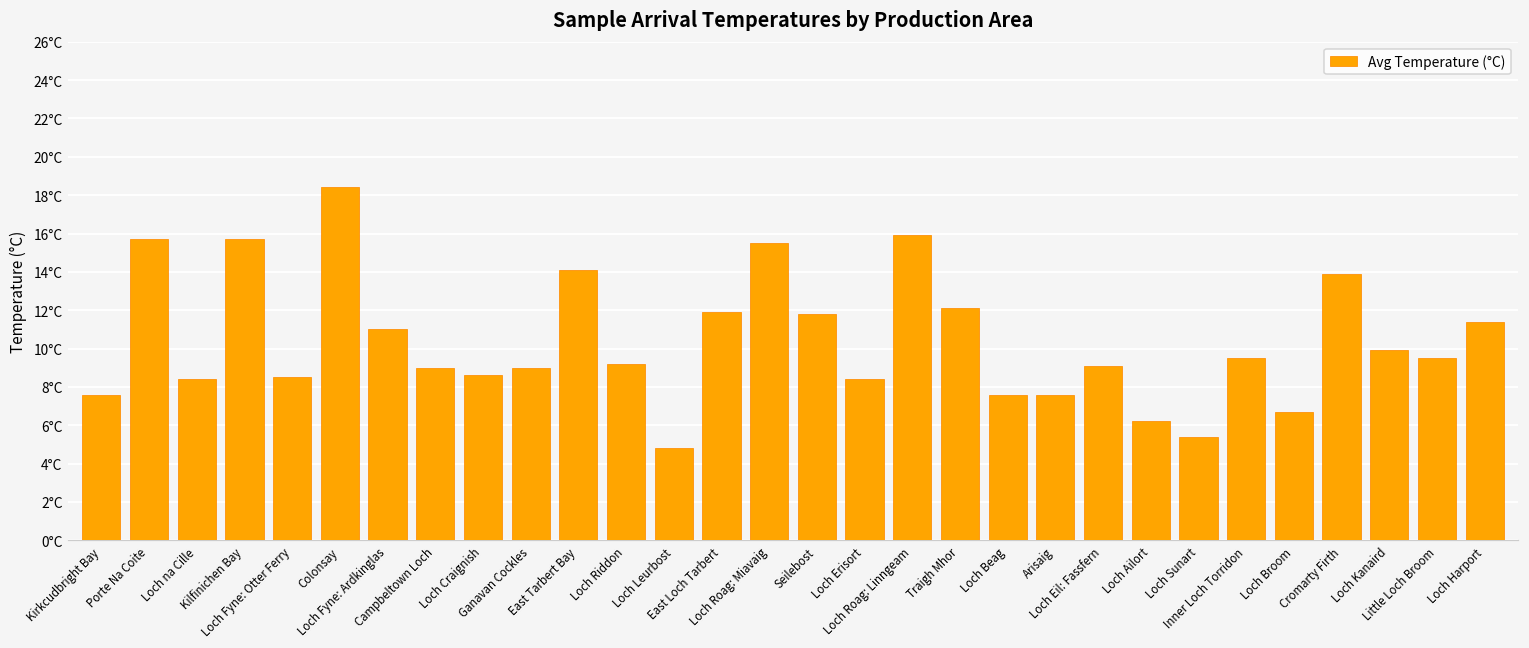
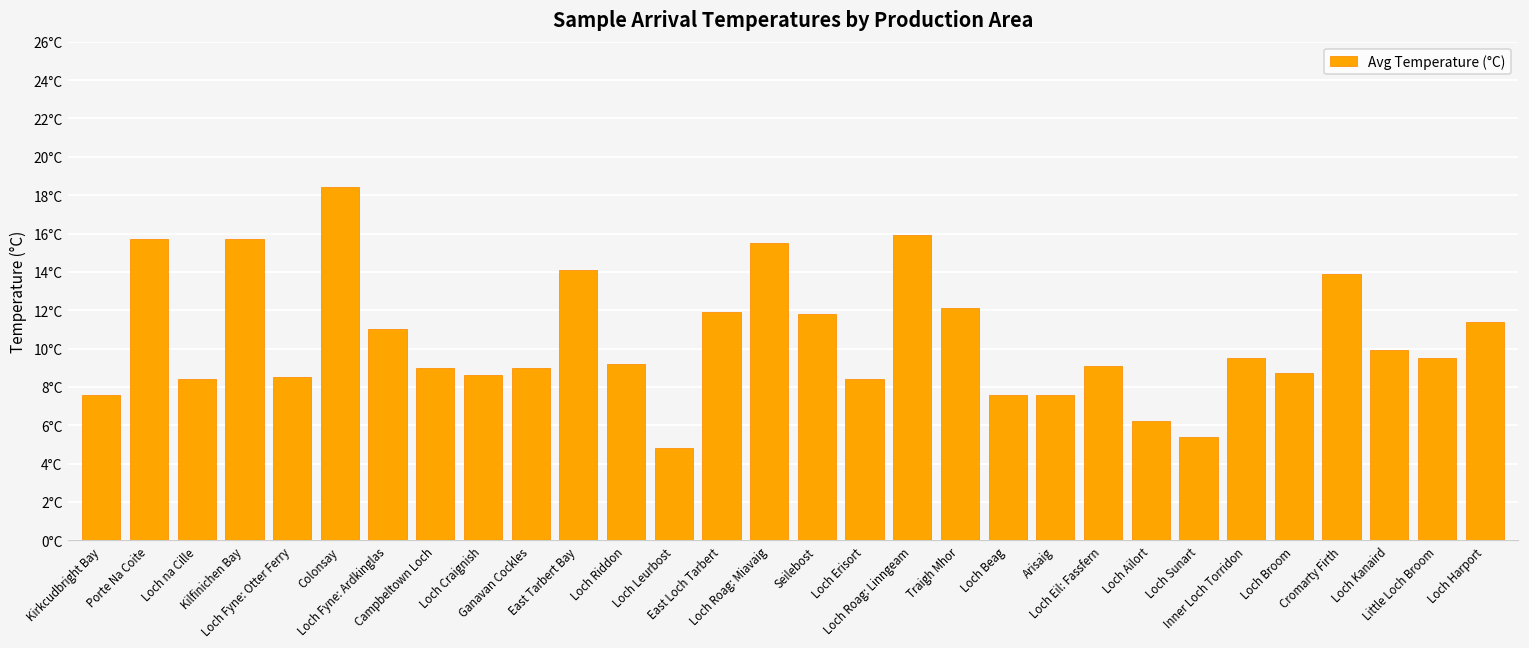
  {
    "Kirkcudbright Bay": "7.6°C",
    "Porte Na Coite": "15.7°C",
    "Loch na Cille": "8.4°C",
    "Kilfinichen Bay": "15.7°C",
    "Loch Fyne: Otter Ferry": "8.5°C",
    "Colonsay": "18.4°C",
    "Loch Fyne: Ardkinglas": "11.0°C",
    "Campbeltown Loch": "9.0°C",
    "Loch Craignish": "8.6°C",
    "Ganavan Cockles": "9.0°C",
    "East Tarbert Bay": "14.1°C",
    "Loch Riddon": "9.2°C",
    "Loch Leurbost": "4.8°C",
    "East Loch Tarbert": "11.9°C",
    "Loch Roag: Miavaig": "15.5°C",
    "Seilebost": "11.8°C",
    "Loch Erisort": "8.4°C",
    "Loch Roag: Linngeam": "15.9°C",
    "Traigh Mhor": "12.1°C",
    "Loch Beag": "7.6°C",
    "Arisaig": "7.6°C",
    "Loch Eil: Fassfern": "9.1°C",
    "Loch Ailort": "6.2°C",
    "Loch Sunart": "5.4°C",
    "Inner Loch Torridon": "9.5°C",
-   "Loch Broom": "6.7°C",
+   "Loch Broom": "8.7°C",
    "Cromarty Firth": "13.9°C",
    "Loch Kanaird": "9.9°C",
    "Little Loch Broom": "9.5°C",
    "Loch Harport": "11.4°C"
  }
